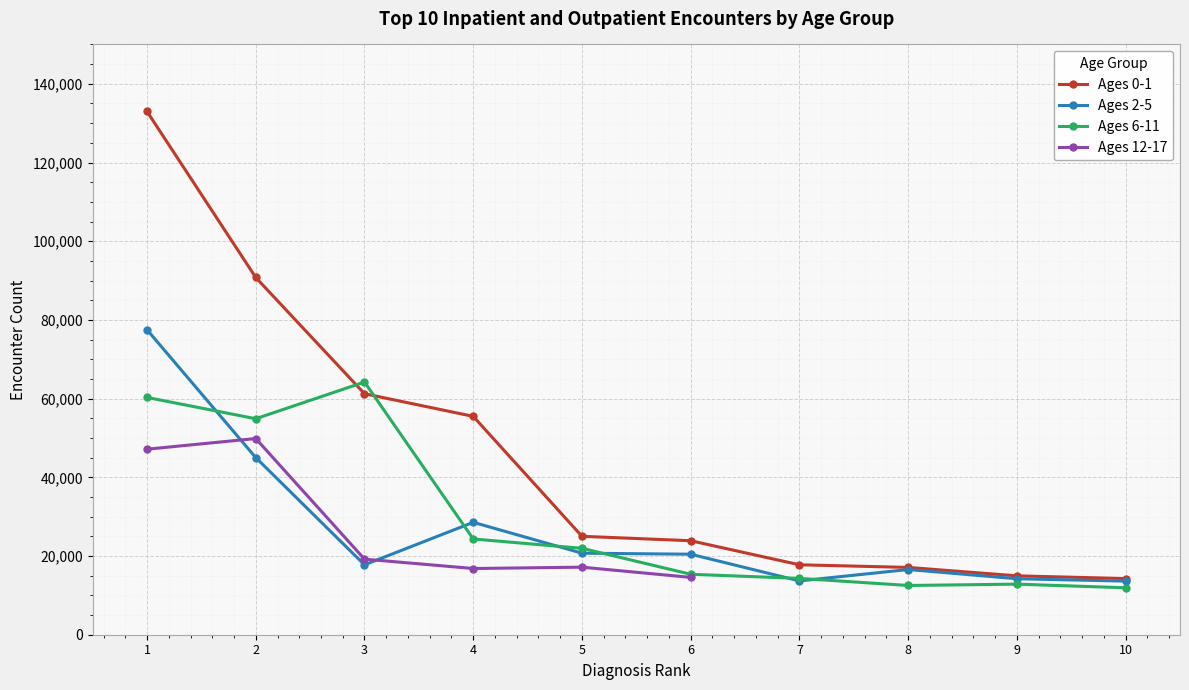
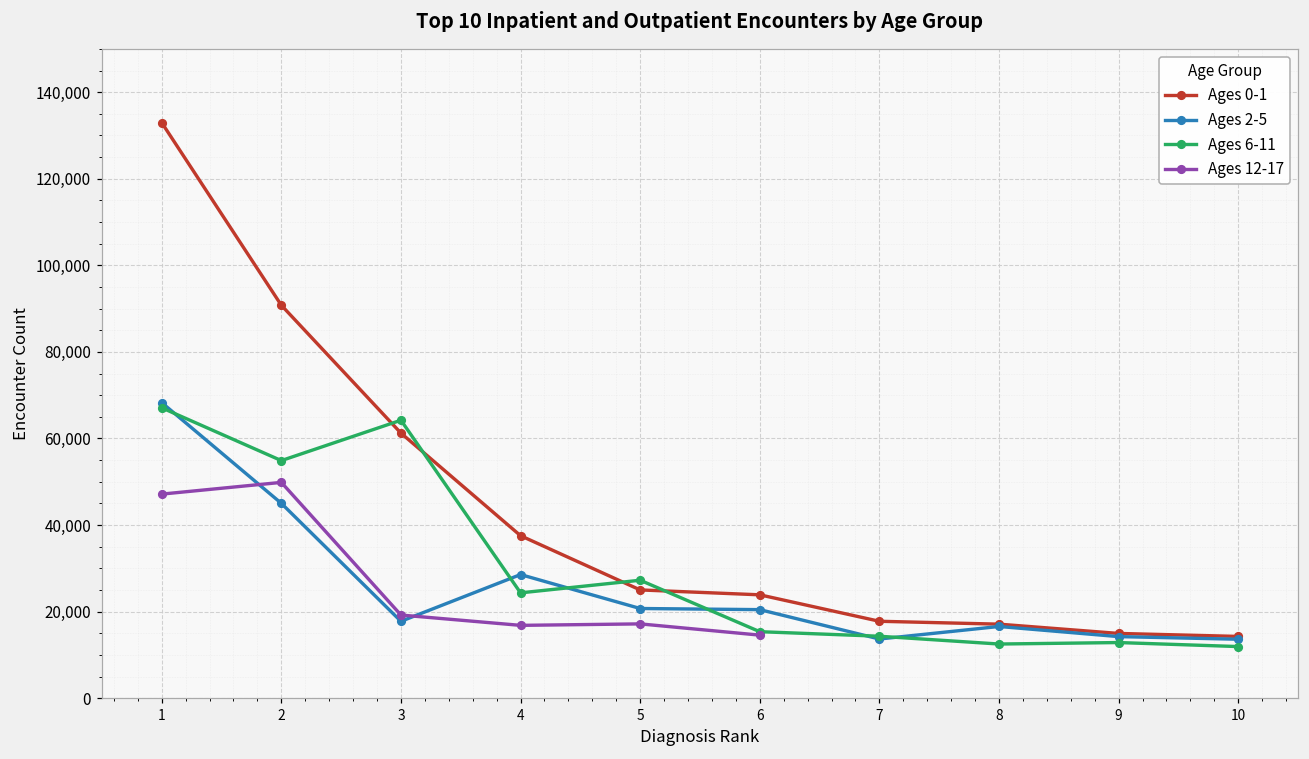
  {
    "Ages 0-1": {
      "1": "133,000",
      "2": "91,000",
      "3": "61,000",
-     "4": "55,000",
+     "4": "38,000",
      "5": "25,000",
      "6": "24,000",
      "7": "18,000",
      "9": "15,000"
    },
    "Ages 2-5": {
-     "1": "77,000",
+     "1": "68,000",
      "2": "45,000",
      "3": "18,000",
      "4": "29,000",
      "5": "21,000",
      "6": "20,000",
      "9": "14,000"
    },
    "Ages 6-11": {
-     "1": "60,000",
+     "1": "67,000",
      "2": "55,000",
      "3": "64,000",
      "4": "24,000",
-     "5": "22,000",
+     "5": "27,000",
      "6": "15,000",
      "8": "13,000",
      "9": "13,000",
      "10": "12,000"
    },
    "Ages 12-17": {
      "1": "47,000",
      "2": "50,000",
      "3": "19,000",
      "4": "17,000",
      "5": "17,000",
      "6": "15,000"
    }
  }
